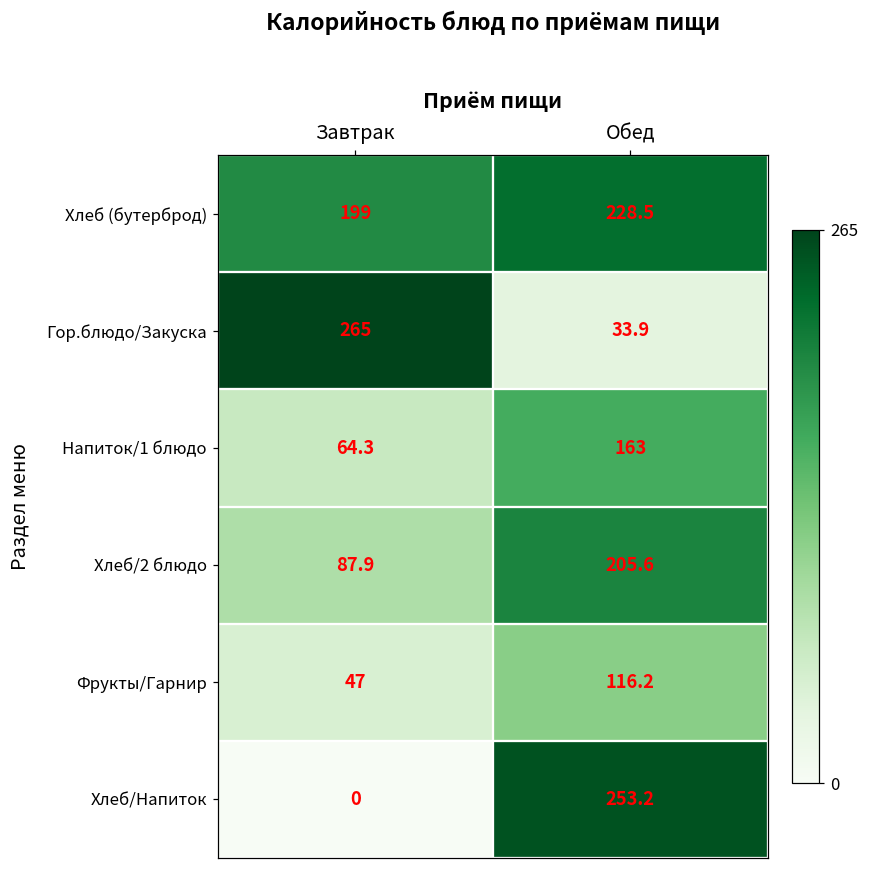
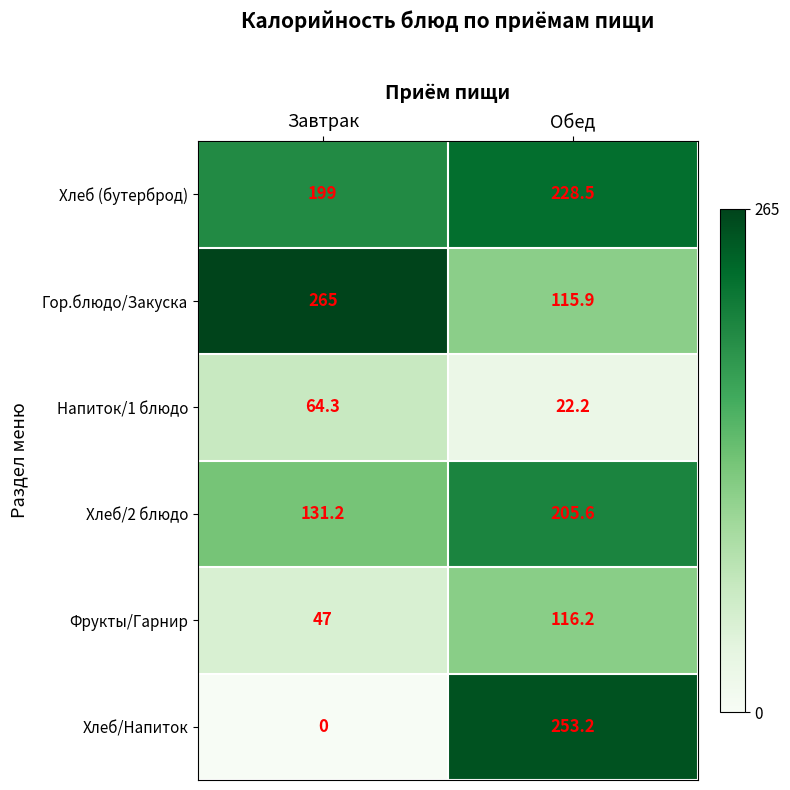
  {
    "Хлеб (бутерброд)": {
      "Завтрак": 199,
      "Обед": 228.5
    },
    "Гор.блюдо/Закуска": {
      "Завтрак": 265,
-     "Обед": 33.9
+     "Обед": 115.9
    },
    "Напиток/1 блюдо": {
      "Завтрак": 64.3,
-     "Обед": 163
+     "Обед": 22.2
    },
    "Хлеб/2 блюдо": {
-     "Завтрак": 87.9,
+     "Завтрак": 131.2,
      "Обед": 205.6
    },
    "Фрукты/Гарнир": {
      "Завтрак": 47,
      "Обед": 116.2
    },
    "Хлеб/Напиток": {
      "Завтрак": 0,
      "Обед": 253.2
    }
  }
